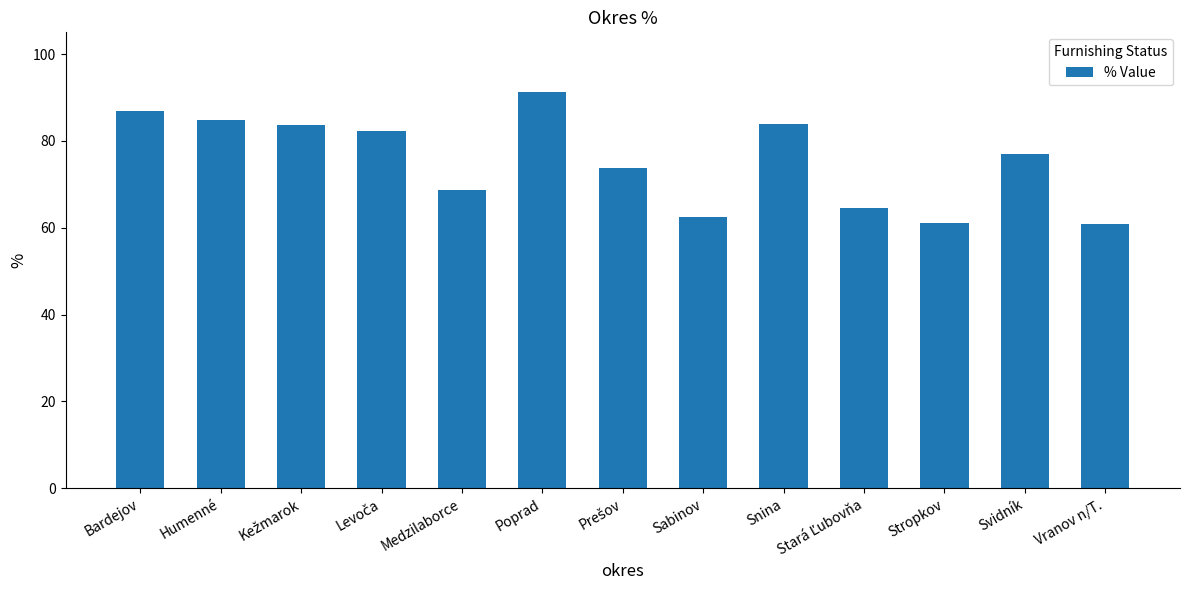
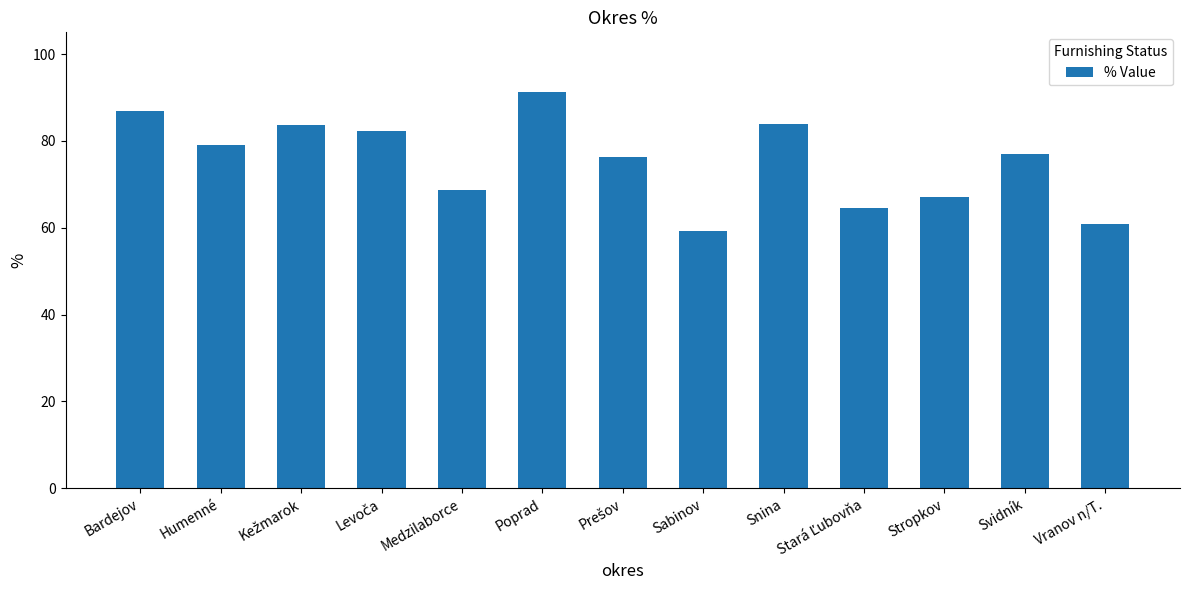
  {
    "Bardejov": 87,
-   "Humenné": 85,
+   "Humenné": 79,
    "Kežmarok": 84,
    "Levoča": 82,
    "Medzilaborce": 69,
    "Poprad": 91,
-   "Prešov": 74,
-   "Sabinov": 63,
+   "Prešov": 76,
+   "Sabinov": 59,
    "Snina": 84,
    "Stará Ľubovňa": 65,
-   "Stropkov": 61,
+   "Stropkov": 67,
    "Svidník": 77,
    "Vranov n/T.": 61
  }
